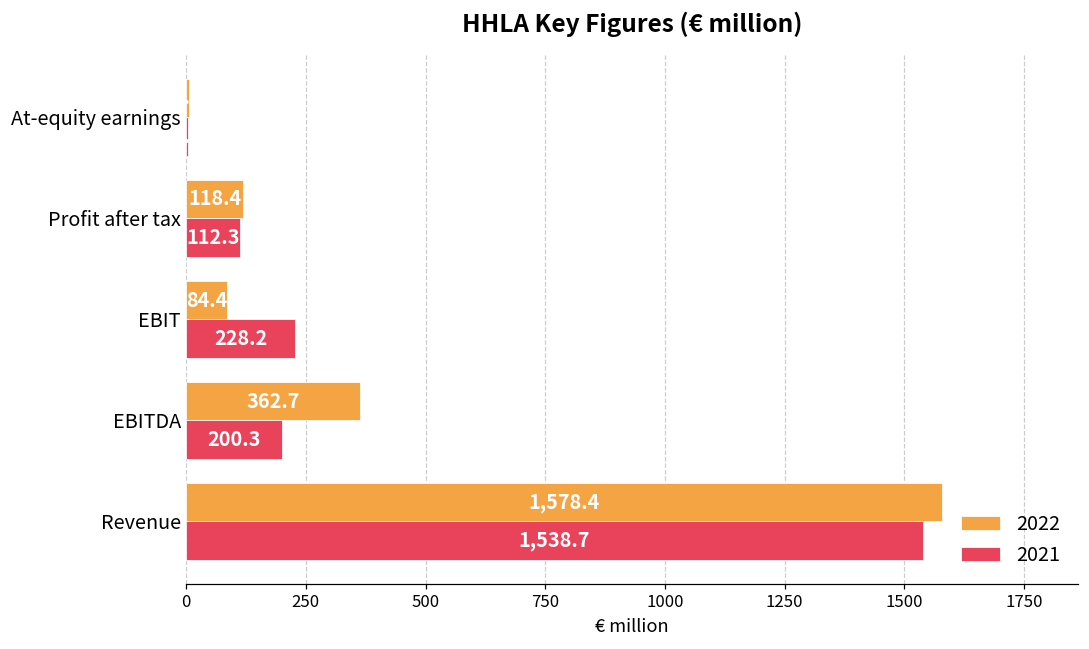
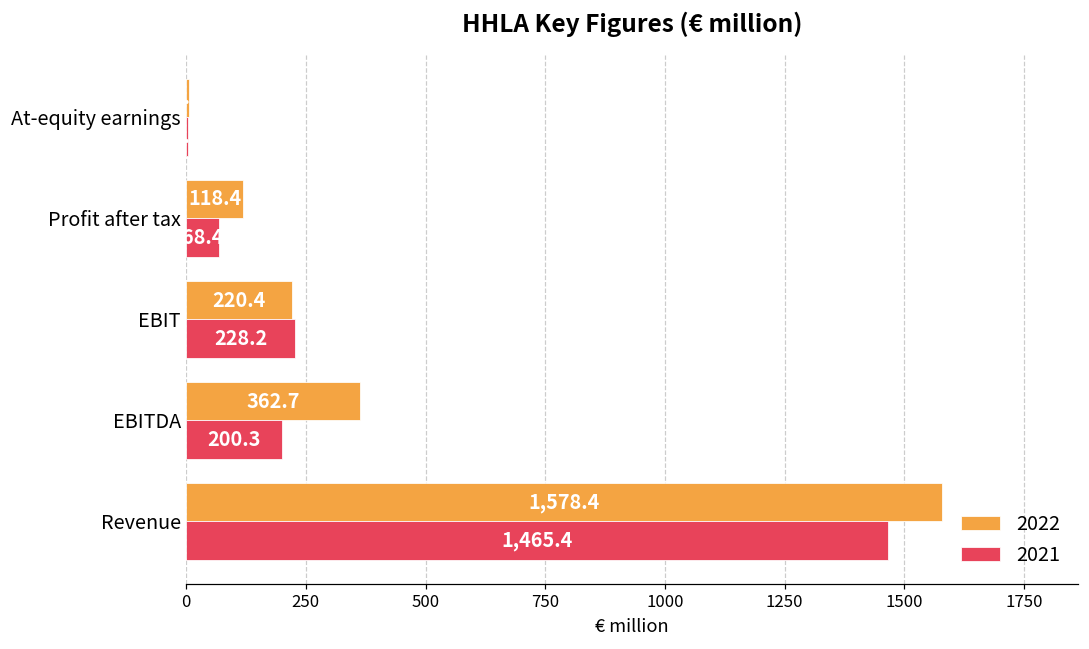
  {
    "2022": {
      "Profit after tax": "118.4",
-     "EBIT": "84.4",
+     "EBIT": "220.4",
      "EBITDA": "362.7",
      "Revenue": "1,578.4"
    },
    "2021": {
-     "Profit after tax": "112.3",
+     "Profit after tax": "68.4",
      "EBIT": "228.2",
      "EBITDA": "200.3",
-     "Revenue": "1,538.7"
+     "Revenue": "1,465.4"
    }
  }
